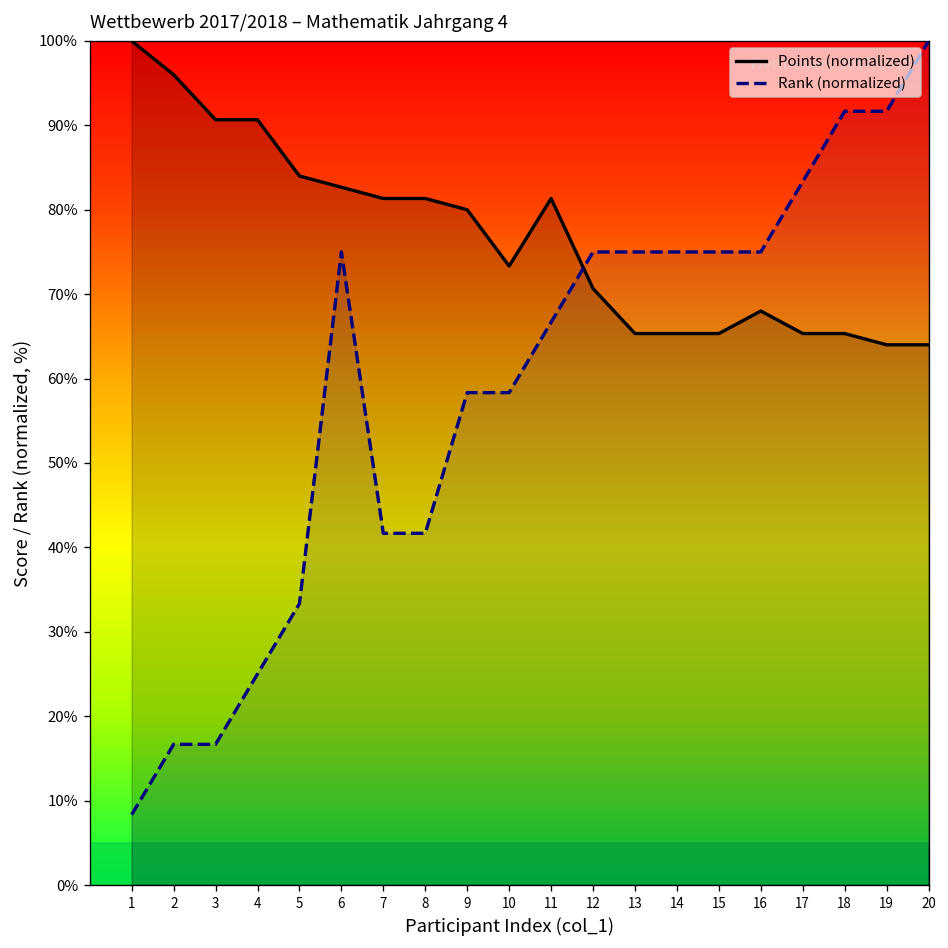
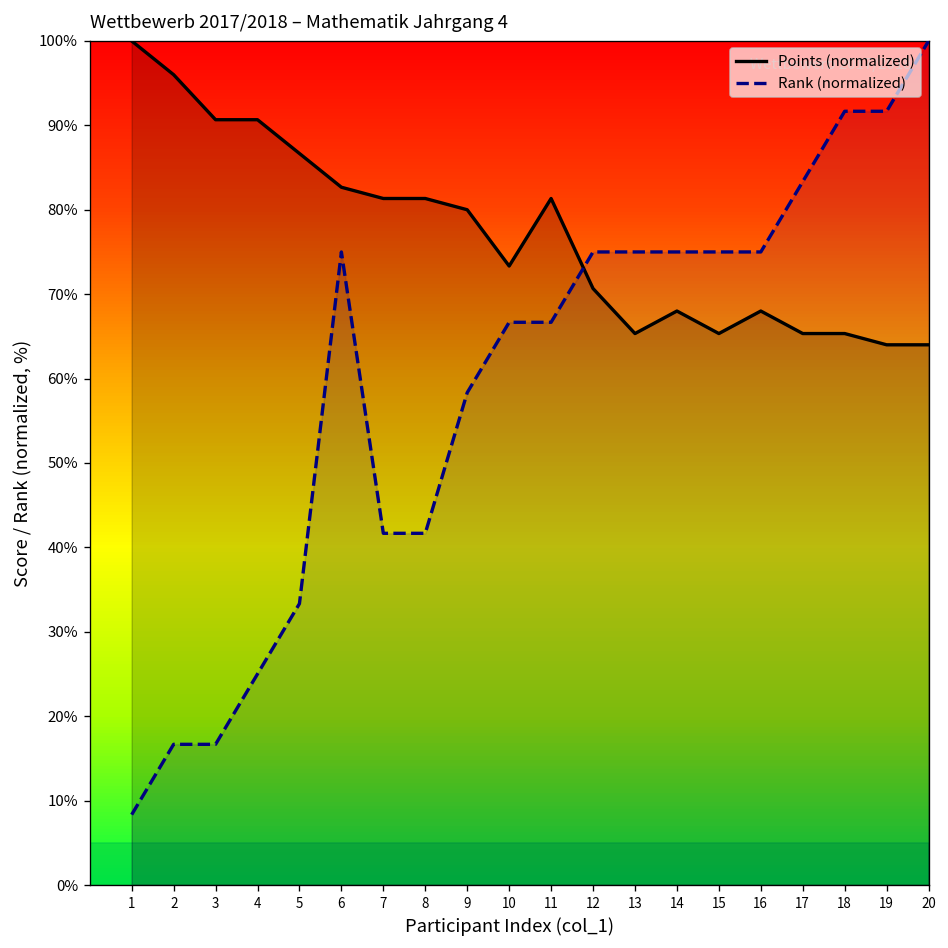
  {
    "Points (normalized)": {
      "1": "100%",
      "2": "96%",
      "3": "91%",
      "4": "91%",
-     "5": "84%",
+     "5": "87%",
      "6": "83%",
      "7": "81%",
      "8": "81%",
      "9": "80%",
      "10": "73%",
      "11": "81%",
      "12": "71%",
      "13": "65%",
-     "14": "65%",
+     "14": "68%",
      "15": "65%",
      "16": "68%",
      "17": "65%",
      "18": "65%",
      "19": "64%",
      "20": "64%"
    },
    "Rank (normalized)": {
      "1": "8%",
      "2": "17%",
      "3": "17%",
      "4": "25%",
      "5": "33%",
      "6": "75%",
      "7": "42%",
      "8": "42%",
      "9": "58%",
-     "10": "58%",
+     "10": "67%",
      "11": "67%",
      "12": "75%",
      "13": "75%",
      "14": "75%",
      "15": "75%",
      "16": "75%",
      "17": "83%",
      "18": "92%",
      "19": "92%"
    }
  }
